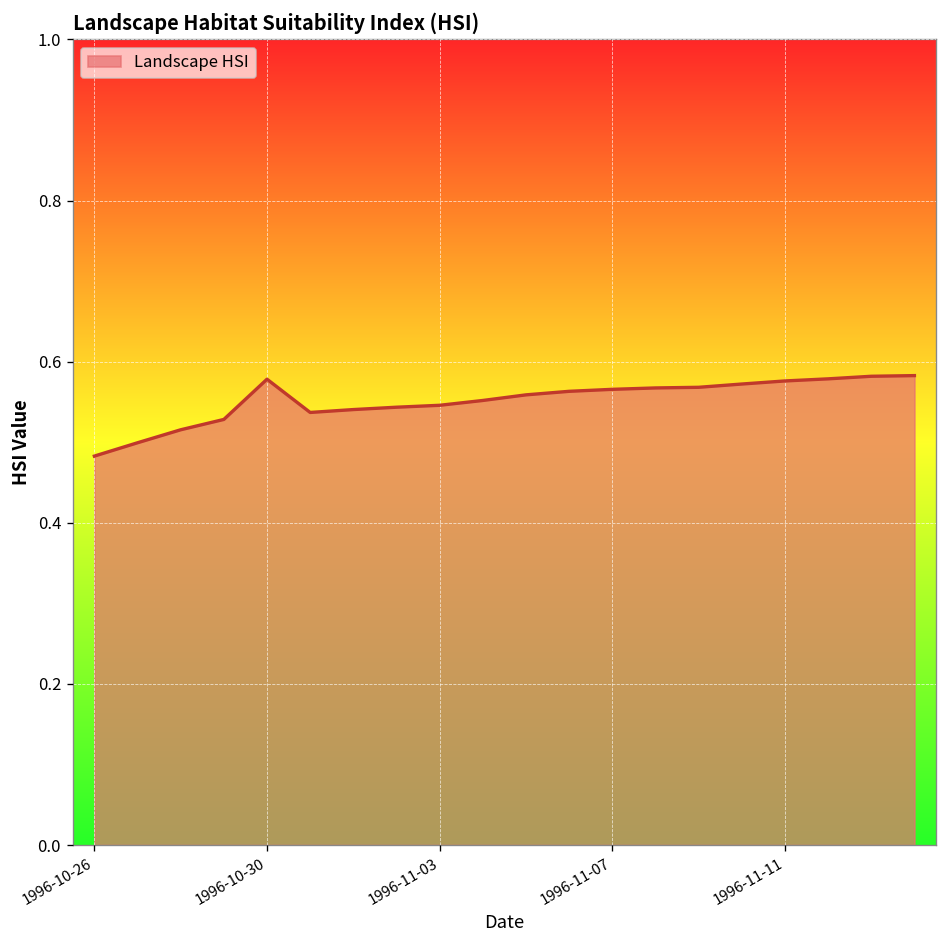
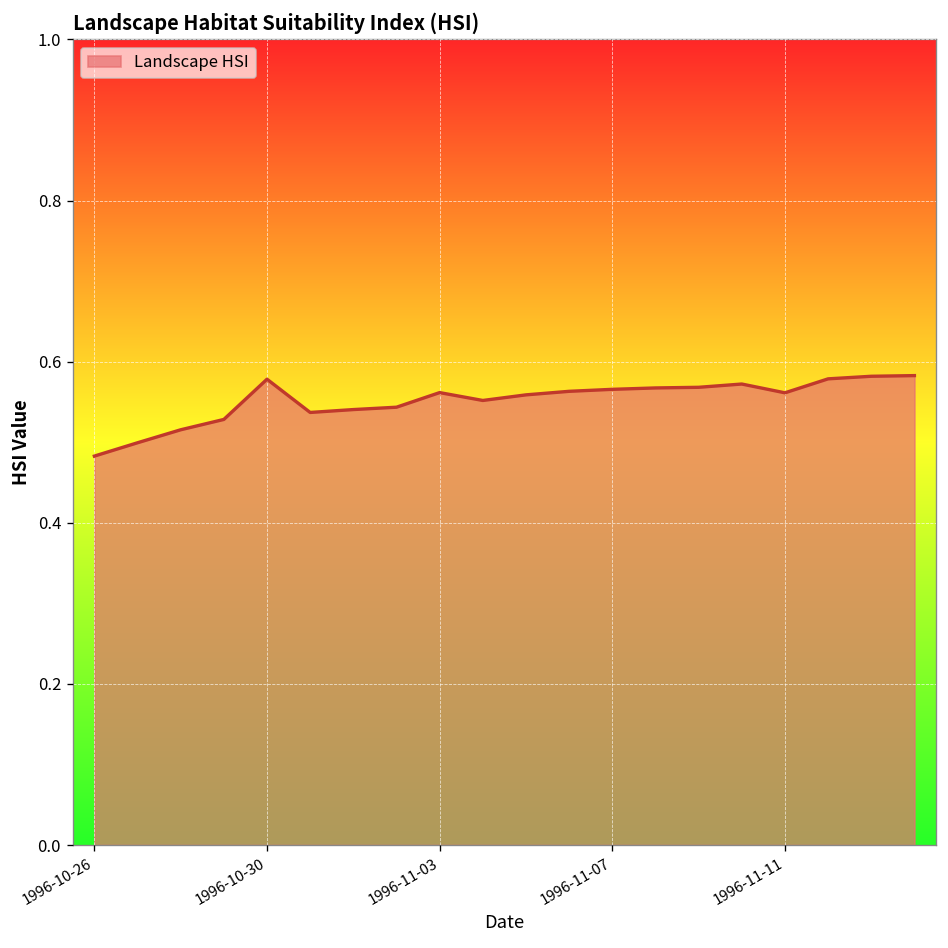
  {
    "1996-10-26": 0.48,
    "1996-10-30": 0.58,
-   "1996-11-03": 0.55,
+   "1996-11-03": 0.56,
    "1996-11-07": 0.57,
-   "1996-11-11": 0.58
+   "1996-11-11": 0.56
  }
